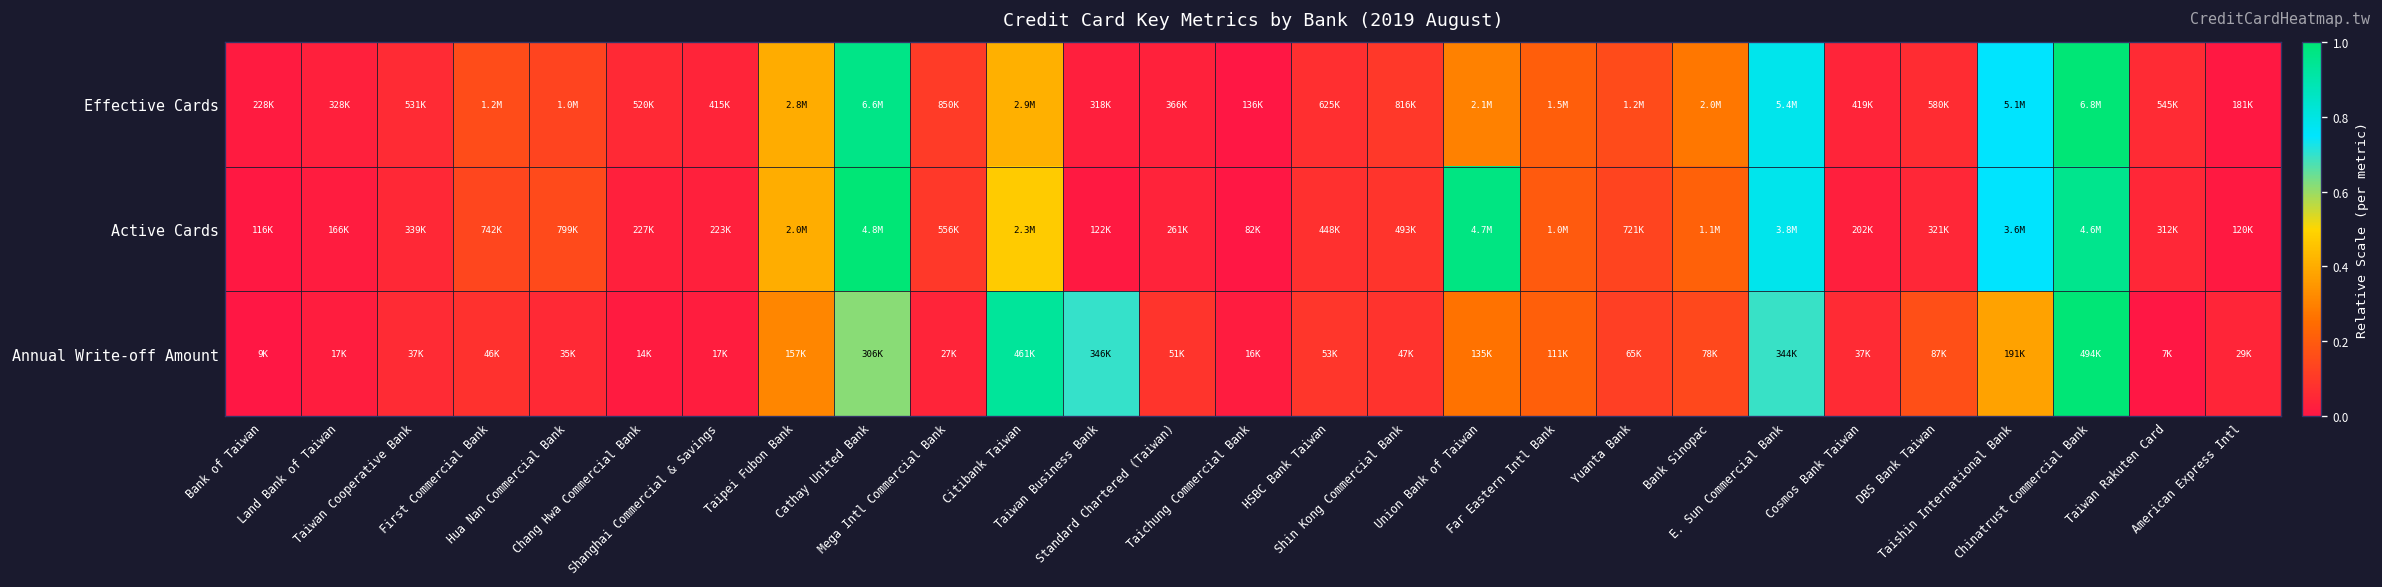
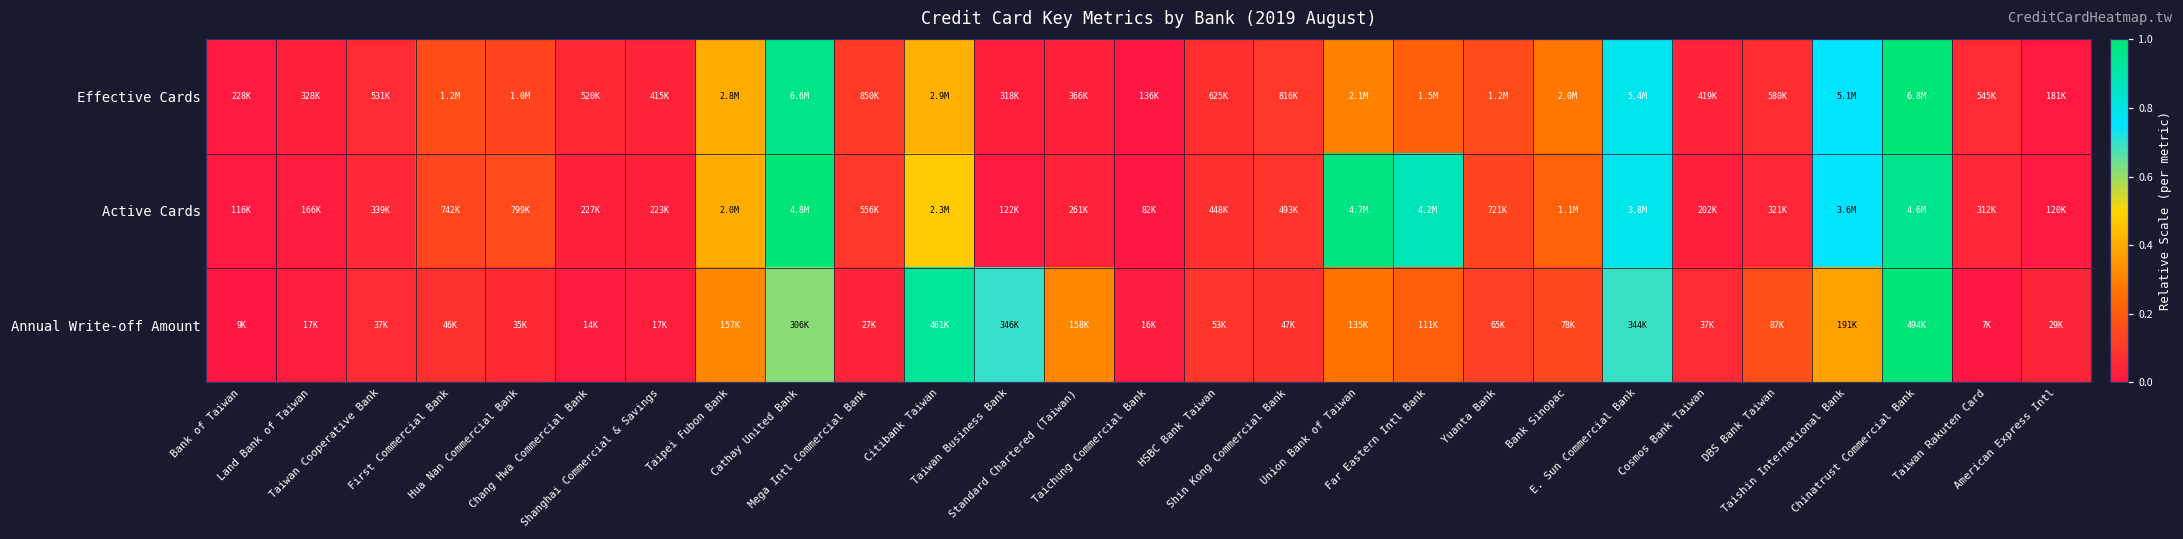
  {
    "Effective Cards": {
      "Bank of Taiwan": "228K",
      "Land Bank of Taiwan": "328K",
      "Taiwan Cooperative Bank": "531K",
      "First Commercial Bank": "1.2M",
      "Hua Nan Commercial Bank": "1.0M",
      "Chang Hwa Commercial Bank": "520K",
      "Shanghai Commercial & Savings": "415K",
      "Taipei Fubon Bank": "2.8M",
      "Cathay United Bank": "6.6M",
      "Mega Intl Commercial Bank": "850K",
      "Citibank Taiwan": "2.9M",
      "Taiwan Business Bank": "318K",
      "Standard Chartered (Taiwan)": "366K",
      "Taichung Commercial Bank": "136K",
      "HSBC Bank Taiwan": "625K",
      "Shin Kong Commercial Bank": "816K",
      "Union Bank of Taiwan": "2.1M",
      "Far Eastern Intl Bank": "1.5M",
      "Yuanta Bank": "1.2M",
      "Bank Sinopac": "2.0M",
      "E. Sun Commercial Bank": "5.4M",
      "Cosmos Bank Taiwan": "419K",
      "DBS Bank Taiwan": "580K",
      "Taishin International Bank": "5.1M",
      "Chinatrust Commercial Bank": "6.8M",
      "Taiwan Rakuten Card": "545K",
      "American Express Intl": "181K"
    },
    "Active Cards": {
      "Bank of Taiwan": "116K",
      "Land Bank of Taiwan": "166K",
      "Taiwan Cooperative Bank": "339K",
      "First Commercial Bank": "742K",
      "Hua Nan Commercial Bank": "799K",
      "Chang Hwa Commercial Bank": "227K",
      "Shanghai Commercial & Savings": "223K",
      "Taipei Fubon Bank": "2.0M",
      "Cathay United Bank": "4.8M",
      "Mega Intl Commercial Bank": "556K",
      "Citibank Taiwan": "2.3M",
      "Taiwan Business Bank": "122K",
      "Standard Chartered (Taiwan)": "261K",
      "Taichung Commercial Bank": "82K",
      "HSBC Bank Taiwan": "448K",
      "Shin Kong Commercial Bank": "493K",
      "Union Bank of Taiwan": "4.7M",
-     "Far Eastern Intl Bank": "1.0M",
+     "Far Eastern Intl Bank": "4.2M",
      "Yuanta Bank": "721K",
      "Bank Sinopac": "1.1M",
      "E. Sun Commercial Bank": "3.8M",
      "Cosmos Bank Taiwan": "202K",
      "DBS Bank Taiwan": "321K",
      "Taishin International Bank": "3.6M",
      "Chinatrust Commercial Bank": "4.6M",
      "Taiwan Rakuten Card": "312K",
      "American Express Intl": "120K"
    },
    "Annual Write-off Amount": {
      "Bank of Taiwan": "9K",
      "Land Bank of Taiwan": "17K",
      "Taiwan Cooperative Bank": "37K",
      "First Commercial Bank": "46K",
      "Hua Nan Commercial Bank": "35K",
      "Chang Hwa Commercial Bank": "14K",
      "Shanghai Commercial & Savings": "17K",
      "Taipei Fubon Bank": "157K",
      "Cathay United Bank": "306K",
      "Mega Intl Commercial Bank": "27K",
      "Citibank Taiwan": "461K",
      "Taiwan Business Bank": "346K",
-     "Standard Chartered (Taiwan)": "51K",
+     "Standard Chartered (Taiwan)": "158K",
      "Taichung Commercial Bank": "16K",
      "HSBC Bank Taiwan": "53K",
      "Shin Kong Commercial Bank": "47K",
      "Union Bank of Taiwan": "135K",
      "Far Eastern Intl Bank": "111K",
      "Yuanta Bank": "65K",
      "Bank Sinopac": "78K",
      "E. Sun Commercial Bank": "344K",
      "Cosmos Bank Taiwan": "37K",
      "DBS Bank Taiwan": "87K",
      "Taishin International Bank": "191K",
      "Chinatrust Commercial Bank": "494K",
      "Taiwan Rakuten Card": "7K",
      "American Express Intl": "29K"
    }
  }
